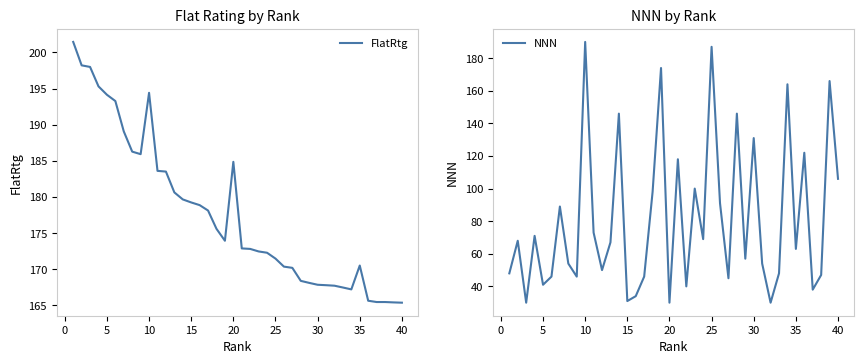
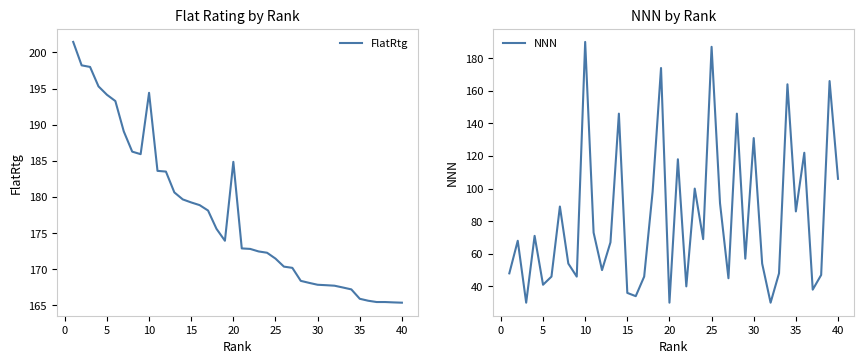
  {
    "Flat Rating by Rank": {
      "5": 194,
      "10": 194,
      "15": 179,
      "20": 185,
      "25": 171,
      "30": 168,
-     "35": 171,
+     "35": 166,
      "40": 165
    },
    "NNN by Rank": {
      "5": 41,
      "10": 190,
-     "15": 31,
+     "15": 36,
      "20": 30,
      "25": 187,
      "30": 131,
-     "35": 63,
+     "35": 86,
      "40": 106
    }
  }
